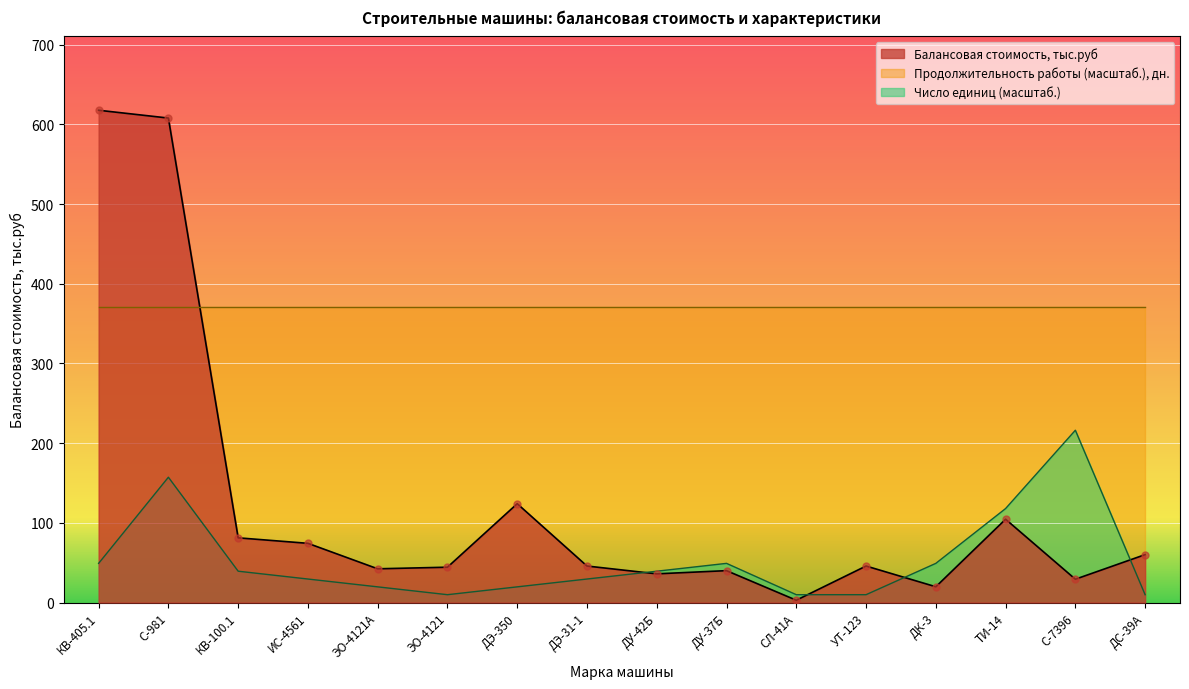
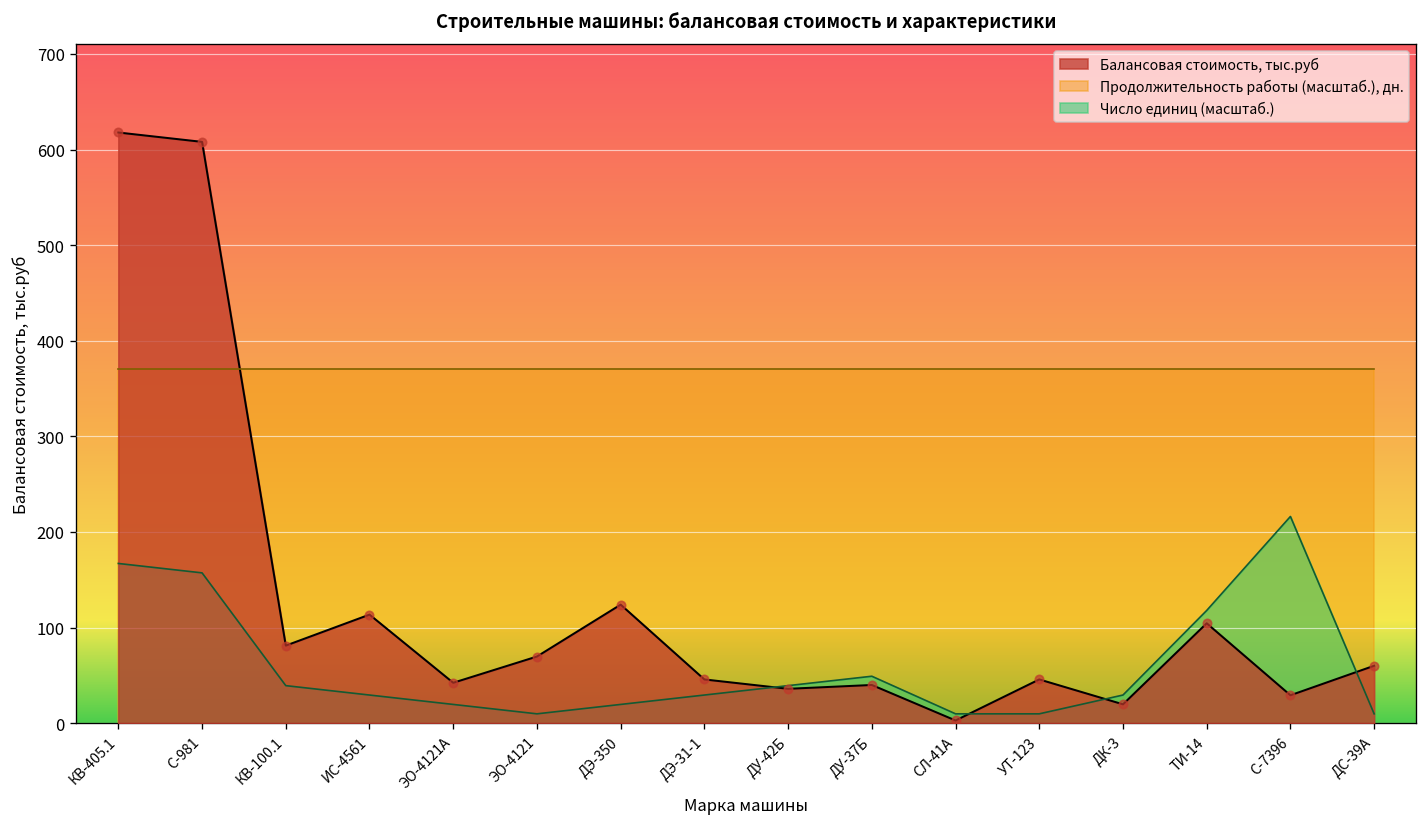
  {
    "Балансовая стоимость, тыс.руб": {
      "КВ-405.1": 620,
      "С-981": 610,
      "КВ-100.1": 80,
-     "ИС-4561": 70,
+     "ИС-4561": 110,
      "ЭО-4121А": 40,
-     "ЭО-4121": 40,
+     "ЭО-4121": 70,
      "ДЭ-350": 120,
      "ДЭ-31-1": 50,
      "ДУ-42Б": 40,
      "ДУ-37Б": 40,
      "СЛ-41А": 0,
      "УТ-123": 50,
      "ДК-3": 20,
      "ТИ-14": 100,
      "С-7396": 30,
      "ДС-39А": 60
    },
    "Продолжительность работы (масштаб.), дн.": {
      "КВ-405.1": 370,
      "С-981": 370,
      "КВ-100.1": 370,
      "ИС-4561": 370,
      "ЭО-4121А": 370,
      "ЭО-4121": 370,
      "ДЭ-350": 370,
      "ДЭ-31-1": 370,
      "ДУ-42Б": 370,
      "ДУ-37Б": 370,
      "СЛ-41А": 370,
      "УТ-123": 370,
      "ДК-3": 370,
      "ТИ-14": 370,
      "С-7396": 370,
      "ДС-39А": 370
    },
    "Число единиц (масштаб.)": {
-     "КВ-405.1": 50,
+     "КВ-405.1": 170,
      "С-981": 160,
      "КВ-100.1": 40,
      "ИС-4561": 30,
      "ЭО-4121А": 20,
      "ЭО-4121": 10,
      "ДЭ-350": 20,
      "ДЭ-31-1": 30,
      "ДУ-42Б": 40,
      "ДУ-37Б": 50,
      "СЛ-41А": 10,
      "УТ-123": 10,
-     "ДК-3": 50,
+     "ДК-3": 30,
      "ТИ-14": 120,
      "С-7396": 220,
      "ДС-39А": 10
    }
  }
